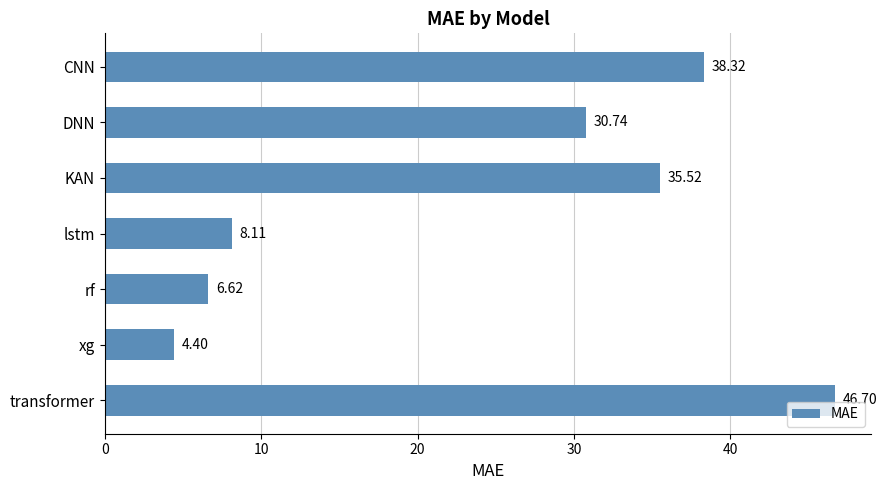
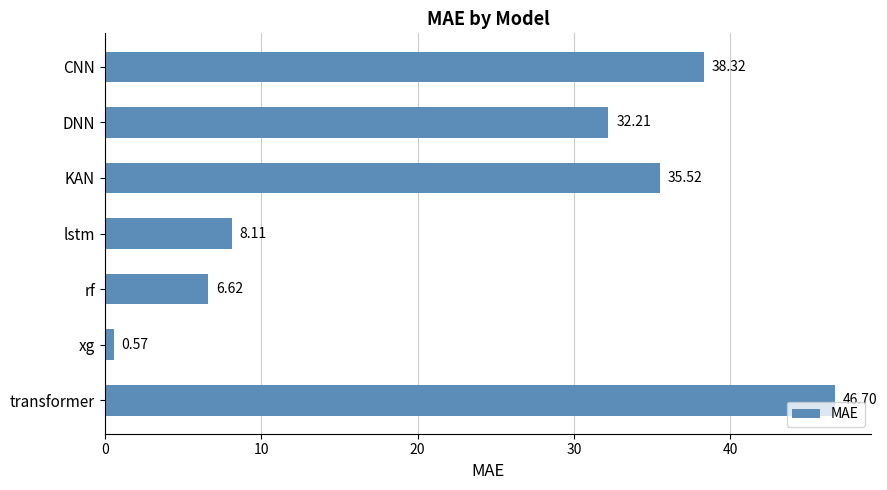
  {
    "CNN": 38.32,
-   "DNN": 30.74,
+   "DNN": 32.21,
    "KAN": 35.52,
    "lstm": 8.11,
    "rf": 6.62,
-   "xg": 4.40
+   "xg": 0.57
  }
